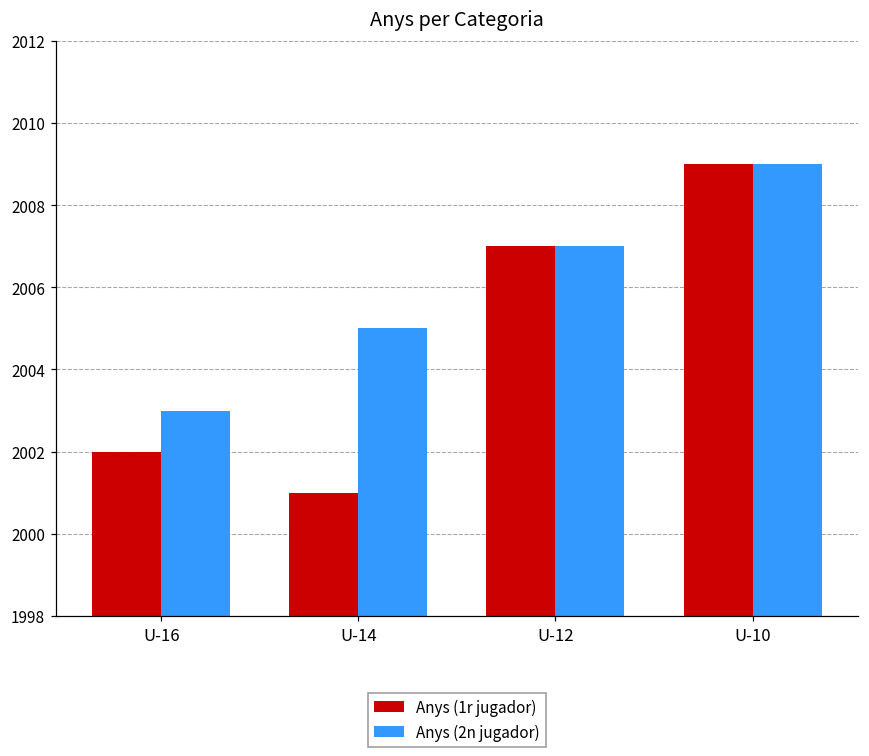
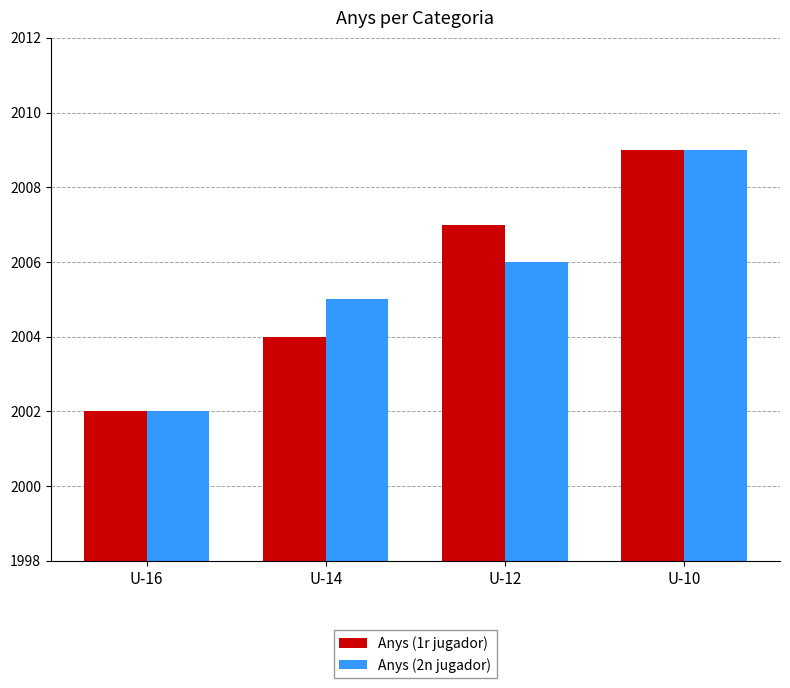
  {
    "Anys (1r jugador)": {
      "U-16": 2002,
-     "U-14": 2001,
+     "U-14": 2004,
      "U-12": 2007,
      "U-10": 2009
    },
    "Anys (2n jugador)": {
-     "U-16": 2003,
+     "U-16": 2002,
      "U-14": 2005,
-     "U-12": 2007,
+     "U-12": 2006,
      "U-10": 2009
    }
  }
